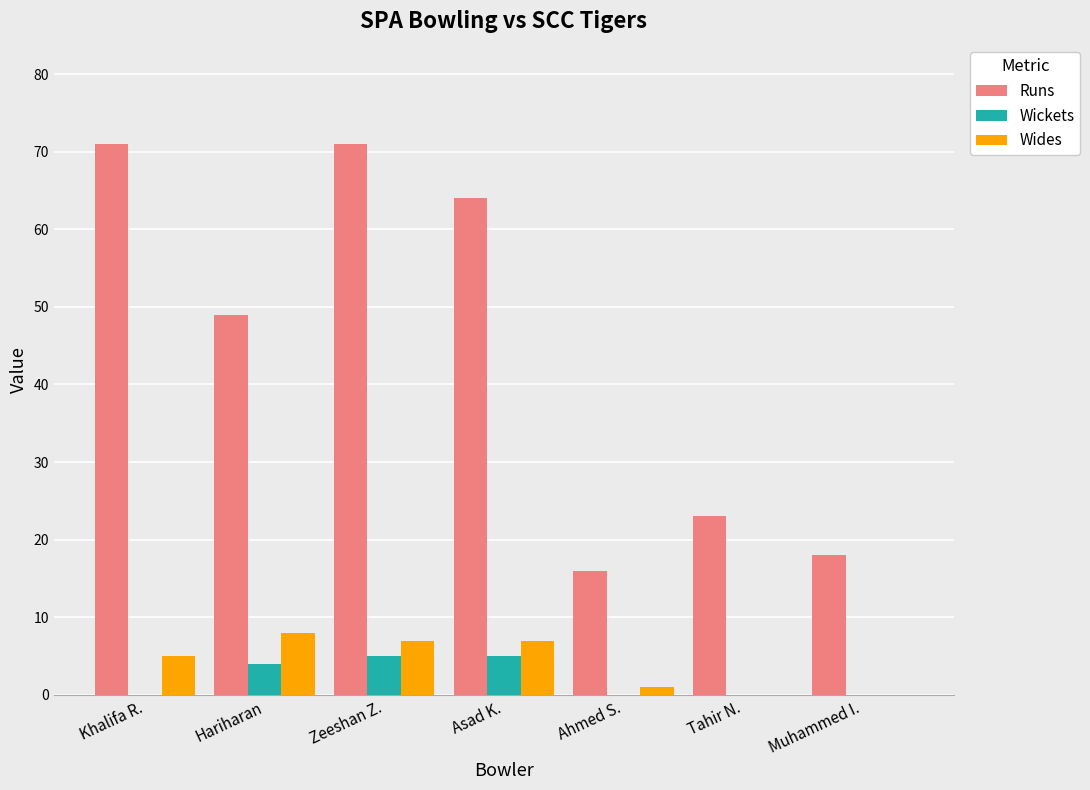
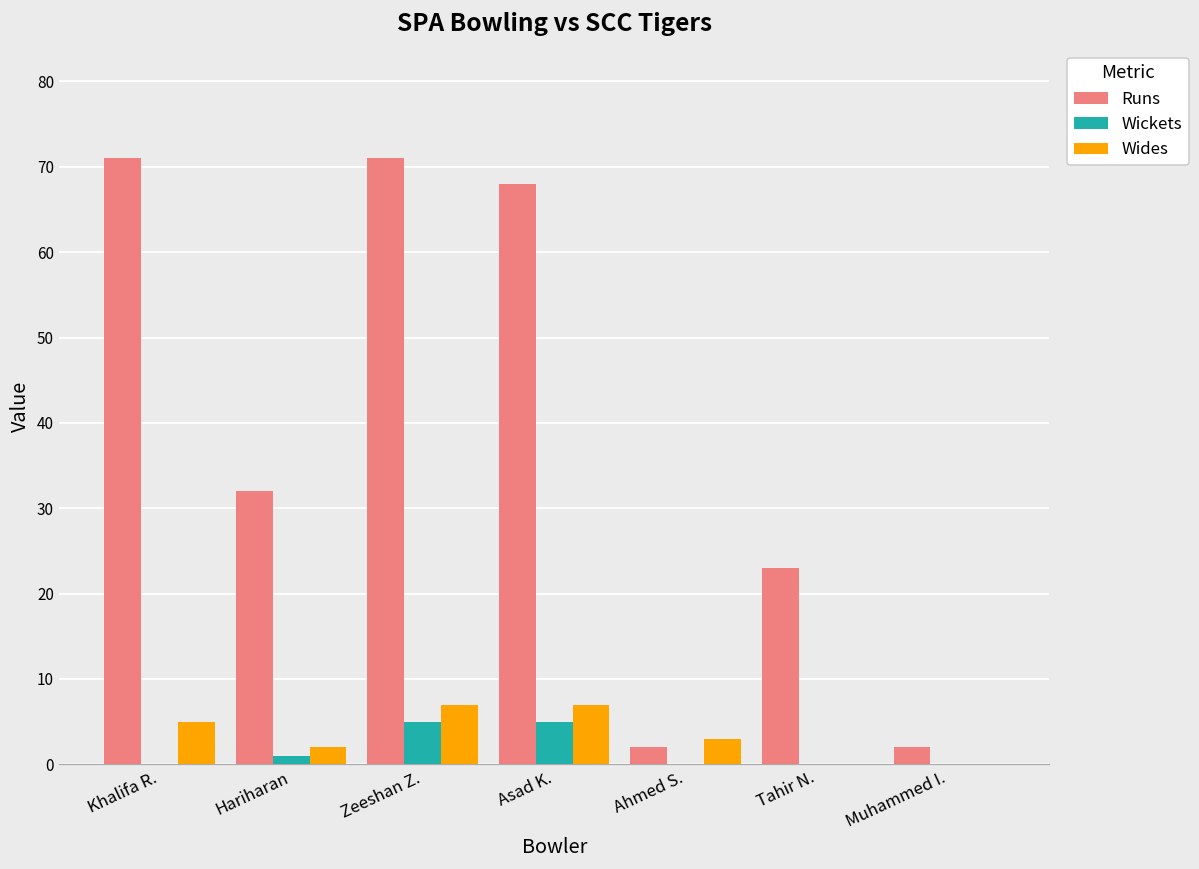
  {
    "Runs": {
      "Khalifa R.": 71,
-     "Hariharan": 49,
+     "Hariharan": 32,
      "Zeeshan Z.": 71,
-     "Asad K.": 64,
-     "Ahmed S.": 16,
+     "Asad K.": 68,
+     "Ahmed S.": 2,
      "Tahir N.": 23,
-     "Muhammed I.": 18
+     "Muhammed I.": 2
    },
    "Wickets": {
      "Khalifa R.": 0,
-     "Hariharan": 4,
+     "Hariharan": 1,
      "Zeeshan Z.": 5,
      "Asad K.": 5,
      "Ahmed S.": 0,
      "Tahir N.": 0,
      "Muhammed I.": 0
    },
    "Wides": {
      "Khalifa R.": 5,
-     "Hariharan": 8,
+     "Hariharan": 2,
      "Zeeshan Z.": 7,
      "Asad K.": 7,
-     "Ahmed S.": 1,
+     "Ahmed S.": 3,
      "Tahir N.": 0,
      "Muhammed I.": 0
    }
  }
